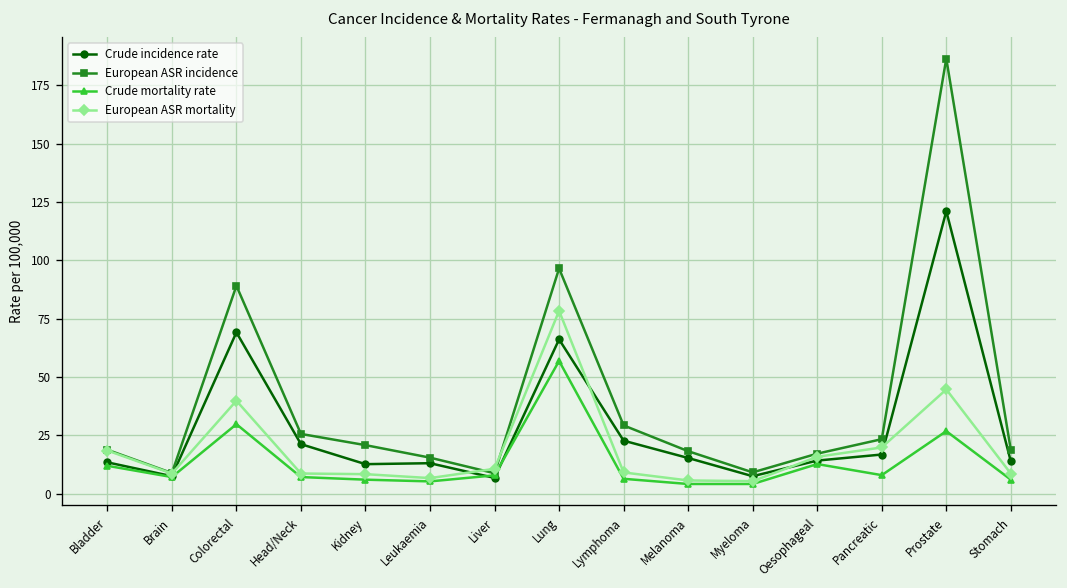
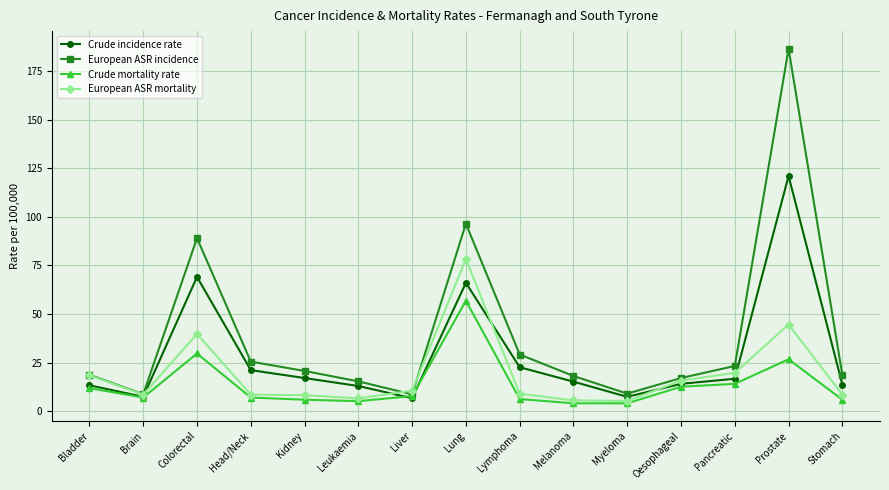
  {
    "Crude incidence rate": {
      "Bladder": 13,
      "Colorectal": 69,
      "Head/Neck": 21,
-     "Kidney": 13,
+     "Kidney": 17,
      "Leukaemia": 13,
      "Lung": 66,
      "Lymphoma": 23,
      "Melanoma": 15,
      "Myeloma": 7,
      "Oesophageal": 14,
      "Pancreatic": 17,
      "Prostate": 121,
      "Stomach": 14
    },
    "European ASR incidence": {
      "Colorectal": 89,
      "Head/Neck": 26,
      "Kidney": 21,
      "Leukaemia": 15,
      "Lung": 96,
      "Lymphoma": 29,
      "Melanoma": 18,
      "Myeloma": 9,
      "Oesophageal": 17,
      "Pancreatic": 23,
      "Prostate": 186,
      "Stomach": 19
    },
    "Crude mortality rate": {
      "Bladder": 12,
      "Colorectal": 30,
      "Head/Neck": 7,
      "Kidney": 6,
      "Leukaemia": 5,
      "Lung": 57,
      "Lymphoma": 6,
      "Melanoma": 4,
      "Oesophageal": 13,
-     "Pancreatic": 8,
+     "Pancreatic": 14,
      "Prostate": 27,
      "Stomach": 6
    },
    "European ASR mortality": {
      "Colorectal": 40,
      "Head/Neck": 9,
      "Kidney": 8,
      "Leukaemia": 7,
      "Liver": 11,
      "Lung": 78,
      "Lymphoma": 9,
      "Melanoma": 6,
      "Oesophageal": 16,
      "Pancreatic": 20,
      "Prostate": 45,
      "Stomach": 9
    }
  }
